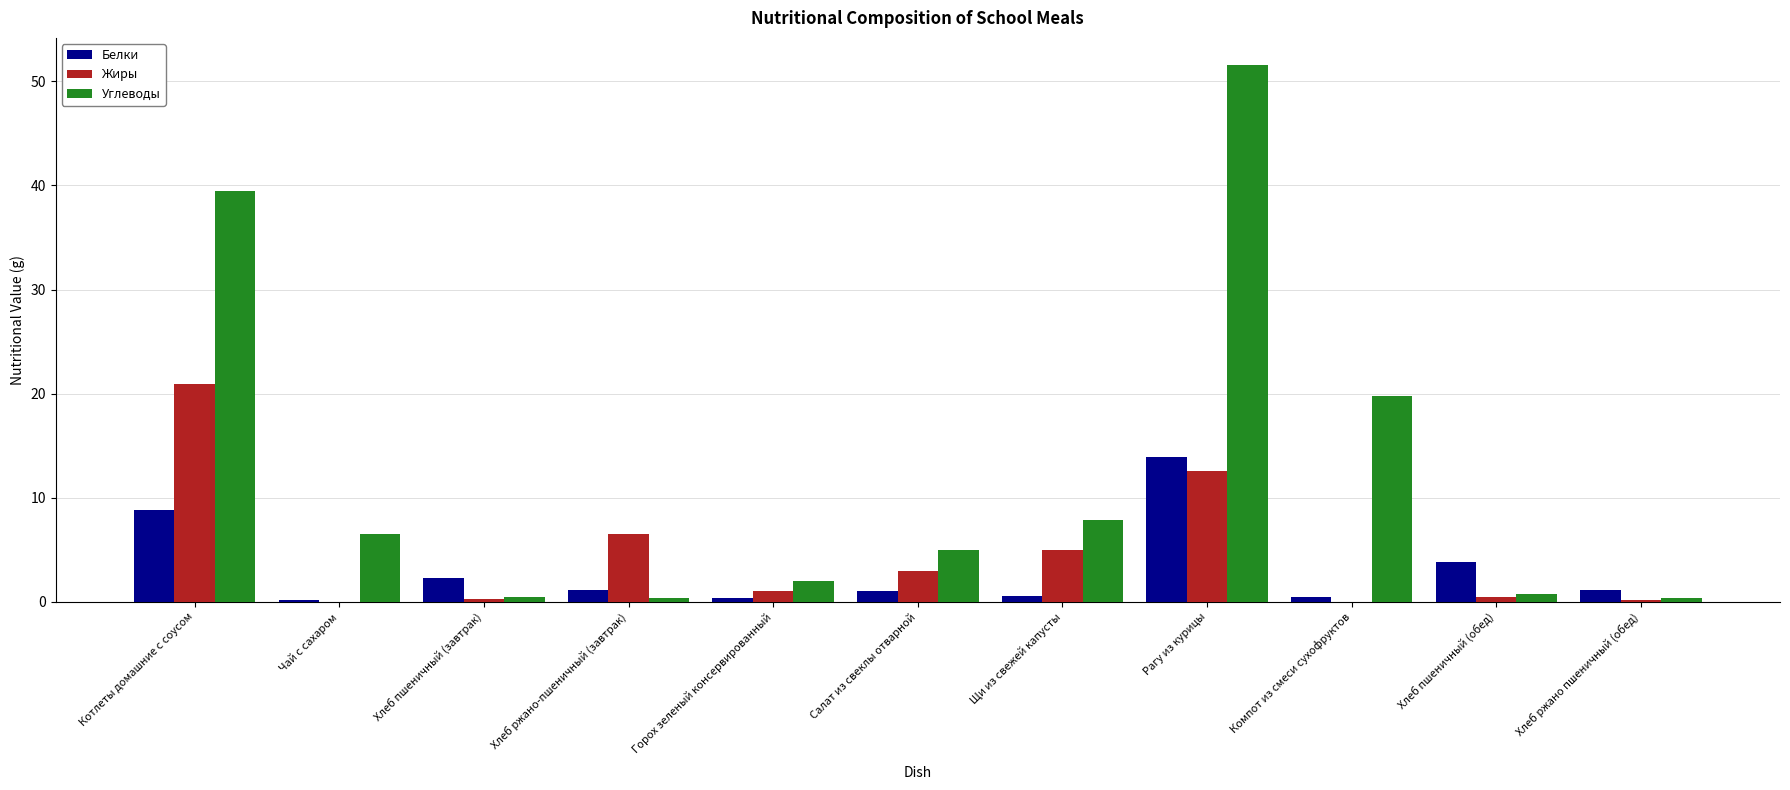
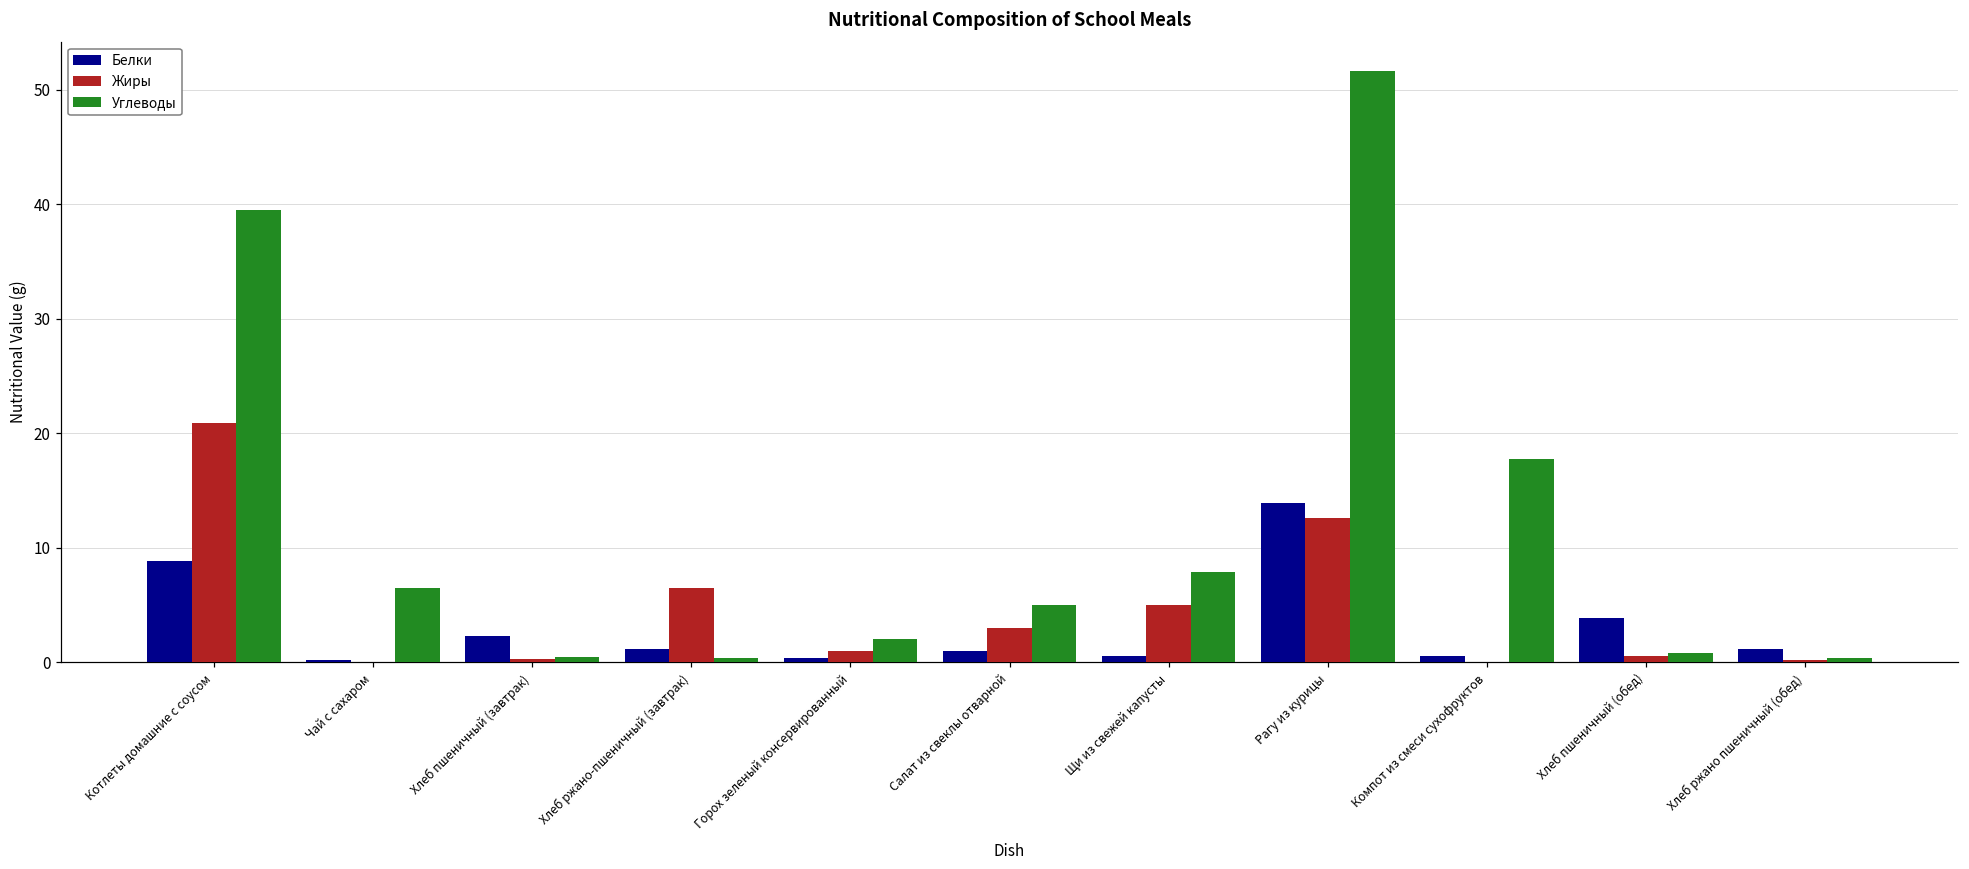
  {
    "Белки": {
      "Котлеты домашние с соусом": 8.8,
      "Хлеб пшеничный (завтрак)": 2.3,
      "Хлеб ржано-пшеничный (завтрак)": 1.1,
      "Горох зеленый консервированный": 0.3,
      "Салат из свеклы отварной": 1.0,
      "Щи из свежей капусты": 0.6,
      "Рагу из курицы": 13.9,
      "Компот из смеси сухофруктов": 0.5,
      "Хлеб пшеничный (обед)": 3.8,
      "Хлеб ржано пшеничный (обед)": 1.1
    },
    "Жиры": {
      "Котлеты домашние с соусом": 20.9,
      "Чай с сахаром": 0.0,
      "Хлеб пшеничный (завтрак)": 0.3,
      "Хлеб ржано-пшеничный (завтрак)": 6.5,
      "Горох зеленый консервированный": 1.0,
      "Салат из свеклы отварной": 3.0,
      "Щи из свежей капусты": 5.0,
      "Рагу из курицы": 12.6,
      "Компот из смеси сухофруктов": 0.0,
      "Хлеб пшеничный (обед)": 0.5
    },
    "Углеводы": {
      "Котлеты домашние с соусом": 39.4,
      "Чай с сахаром": 6.5,
      "Хлеб пшеничный (завтрак)": 0.5,
      "Хлеб ржано-пшеничный (завтрак)": 0.3,
      "Горох зеленый консервированный": 2.0,
      "Салат из свеклы отварной": 5.0,
      "Щи из свежей капусты": 7.9,
      "Рагу из курицы": 51.6,
-     "Компот из смеси сухофруктов": 19.8,
+     "Компот из смеси сухофруктов": 17.7,
      "Хлеб пшеничный (обед)": 0.8,
      "Хлеб ржано пшеничный (обед)": 0.3
    }
  }
